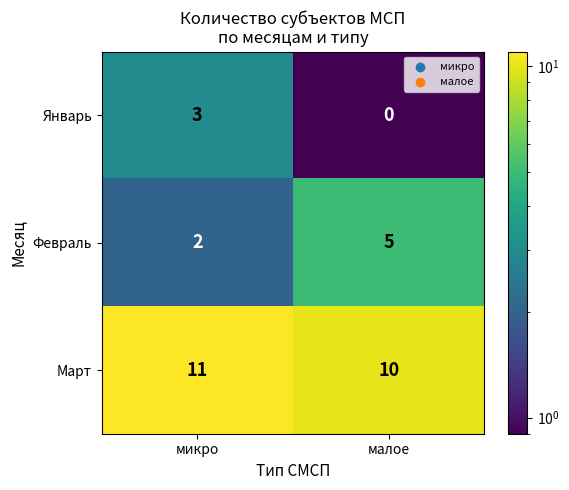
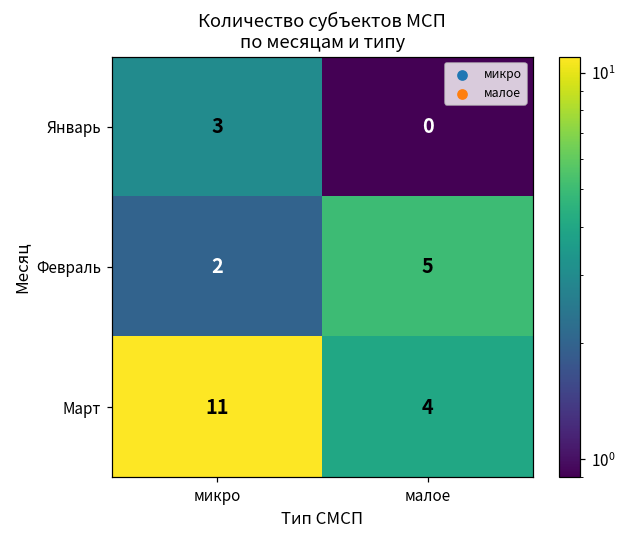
  {
    "Январь": {
      "микро": 3,
      "малое": 0
    },
    "Февраль": {
      "микро": 2,
      "малое": 5
    },
    "Март": {
      "микро": 11,
-     "малое": 10
+     "малое": 4
    }
  }
